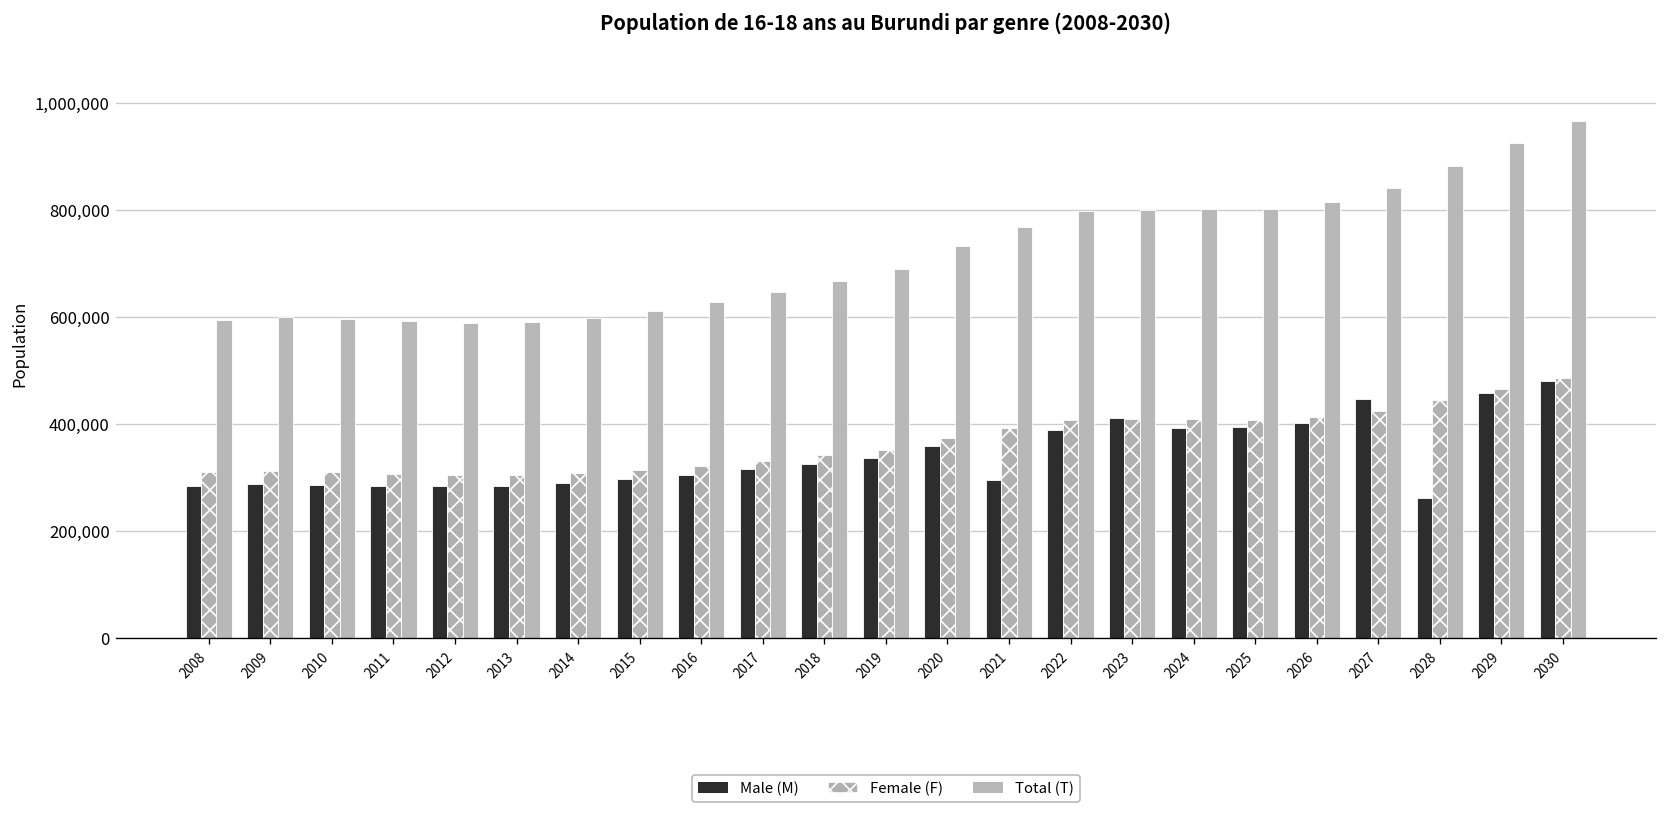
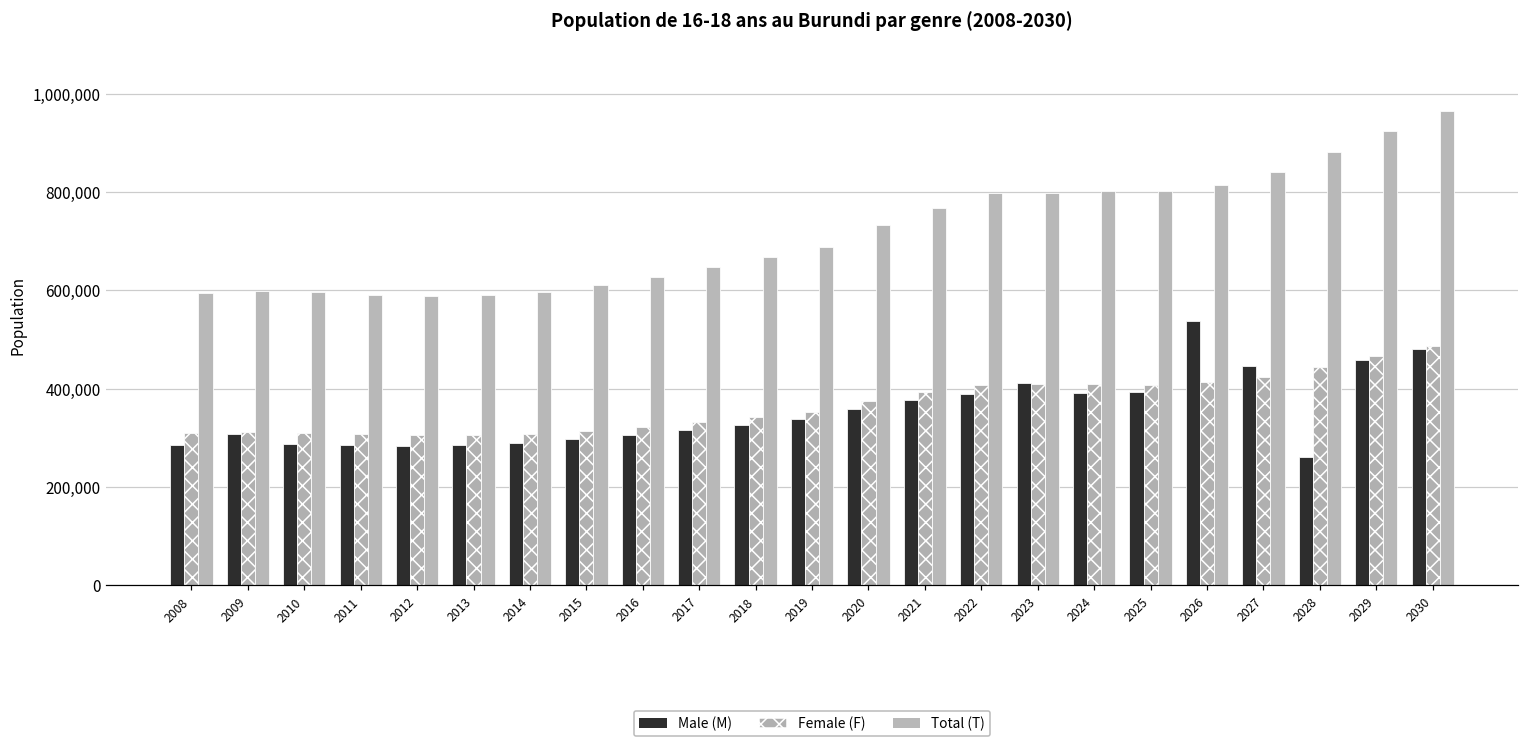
  {
    "Male (M)": {
      "2008": "280,000",
-     "2009": "290,000",
+     "2009": "310,000",
      "2010": "290,000",
      "2011": "280,000",
      "2012": "280,000",
      "2013": "290,000",
      "2014": "290,000",
      "2015": "300,000",
      "2016": "310,000",
      "2017": "320,000",
      "2018": "330,000",
      "2019": "340,000",
      "2020": "360,000",
-     "2021": "300,000",
+     "2021": "380,000",
      "2022": "390,000",
      "2023": "410,000",
      "2024": "390,000",
      "2025": "390,000",
-     "2026": "400,000",
+     "2026": "540,000",
      "2027": "450,000",
      "2028": "260,000",
      "2029": "460,000",
      "2030": "480,000"
    }
  }
